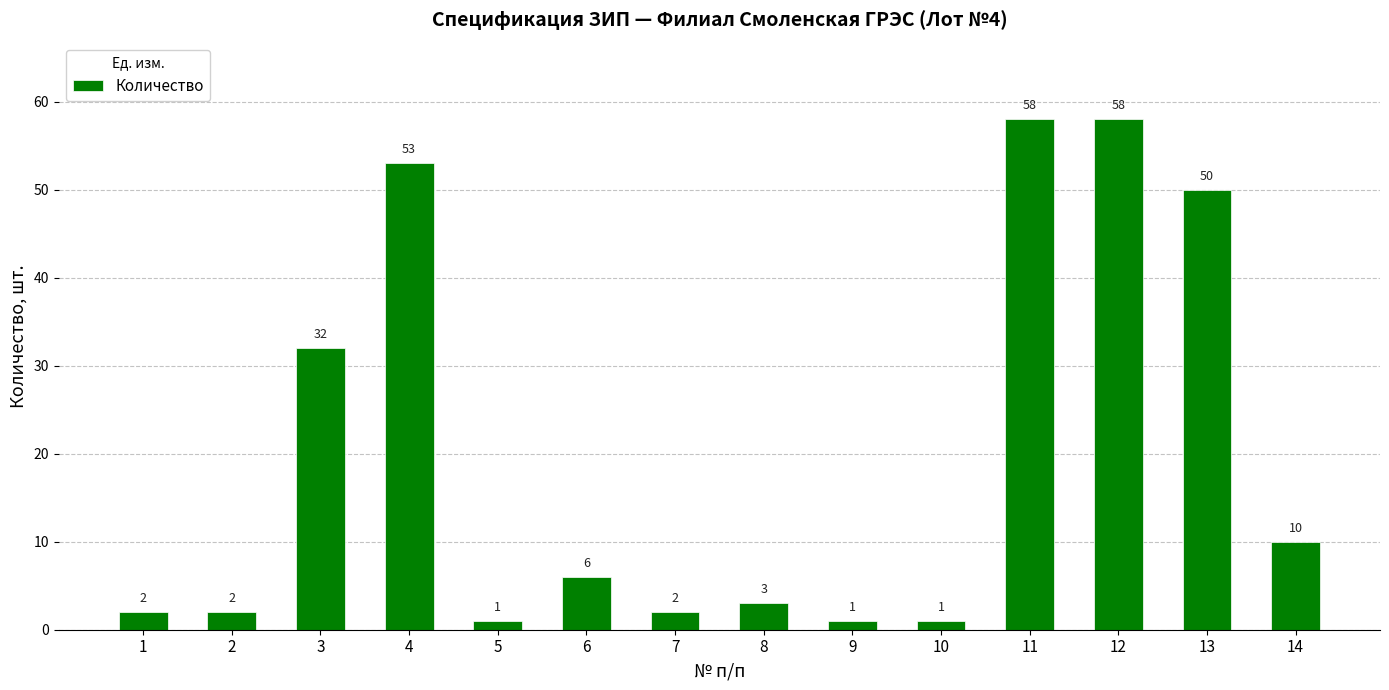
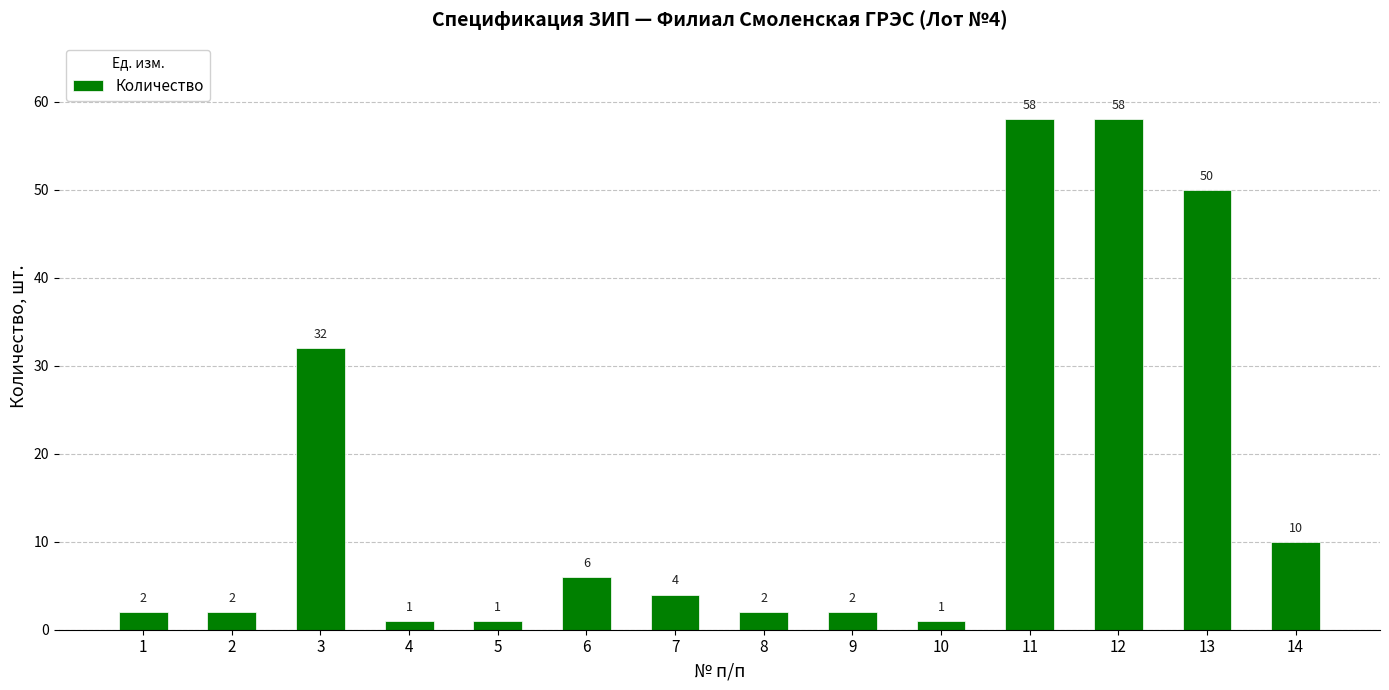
  {
    "1": 2,
    "2": 2,
    "3": 32,
-   "4": 53,
+   "4": 1,
    "5": 1,
    "6": 6,
-   "7": 2,
-   "8": 3,
-   "9": 1,
+   "7": 4,
+   "8": 2,
+   "9": 2,
    "10": 1,
    "11": 58,
    "12": 58,
    "13": 50,
    "14": 10
  }
